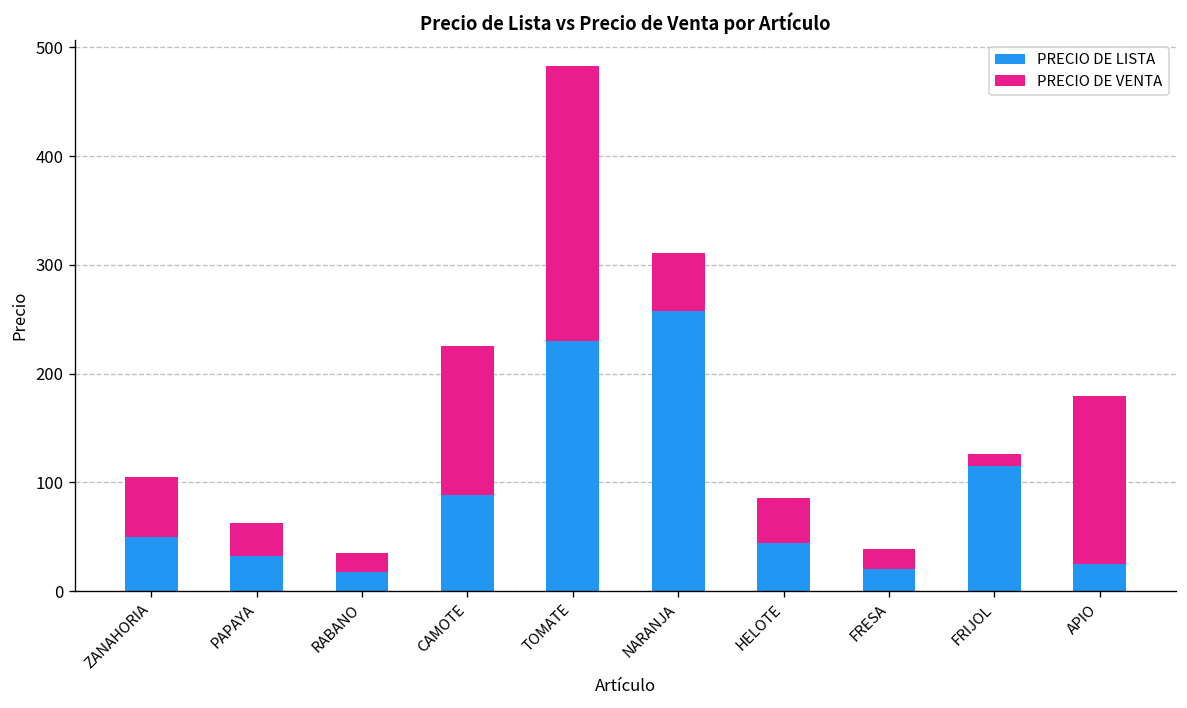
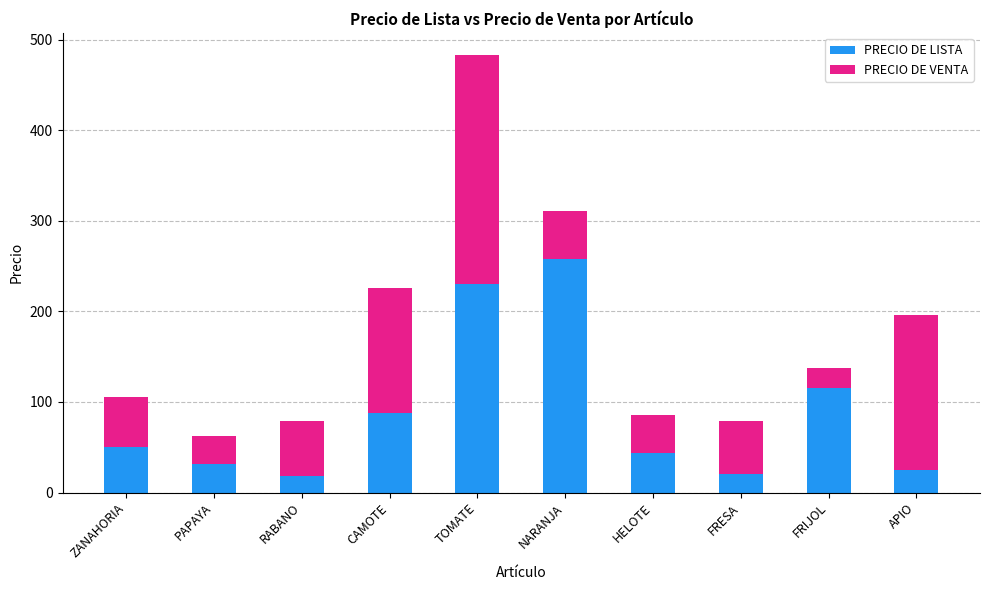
  {
    "PRECIO DE LISTA": {
      "ZANAHORIA": 50,
      "PAPAYA": 30,
      "RABANO": 20,
      "CAMOTE": 90,
      "TOMATE": 230,
      "NARANJA": 260,
      "HELOTE": 40,
      "FRESA": 20,
      "FRIJOL": 120,
      "APIO": 30
    },
    "PRECIO DE VENTA": {
      "ZANAHORIA": 60,
      "PAPAYA": 30,
-     "RABANO": 20,
+     "RABANO": 60,
      "CAMOTE": 140,
      "TOMATE": 250,
      "NARANJA": 50,
      "HELOTE": 40,
-     "FRESA": 20,
-     "FRIJOL": 10,
-     "APIO": 150
+     "FRESA": 60,
+     "FRIJOL": 20,
+     "APIO": 170
    }
  }
